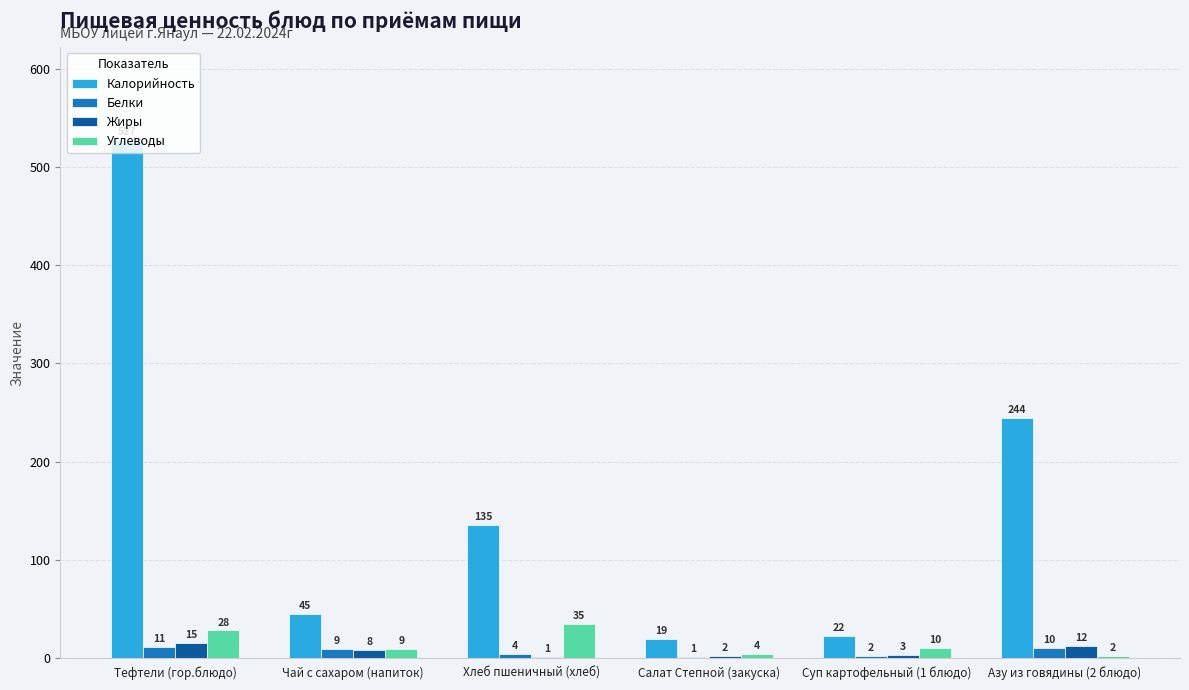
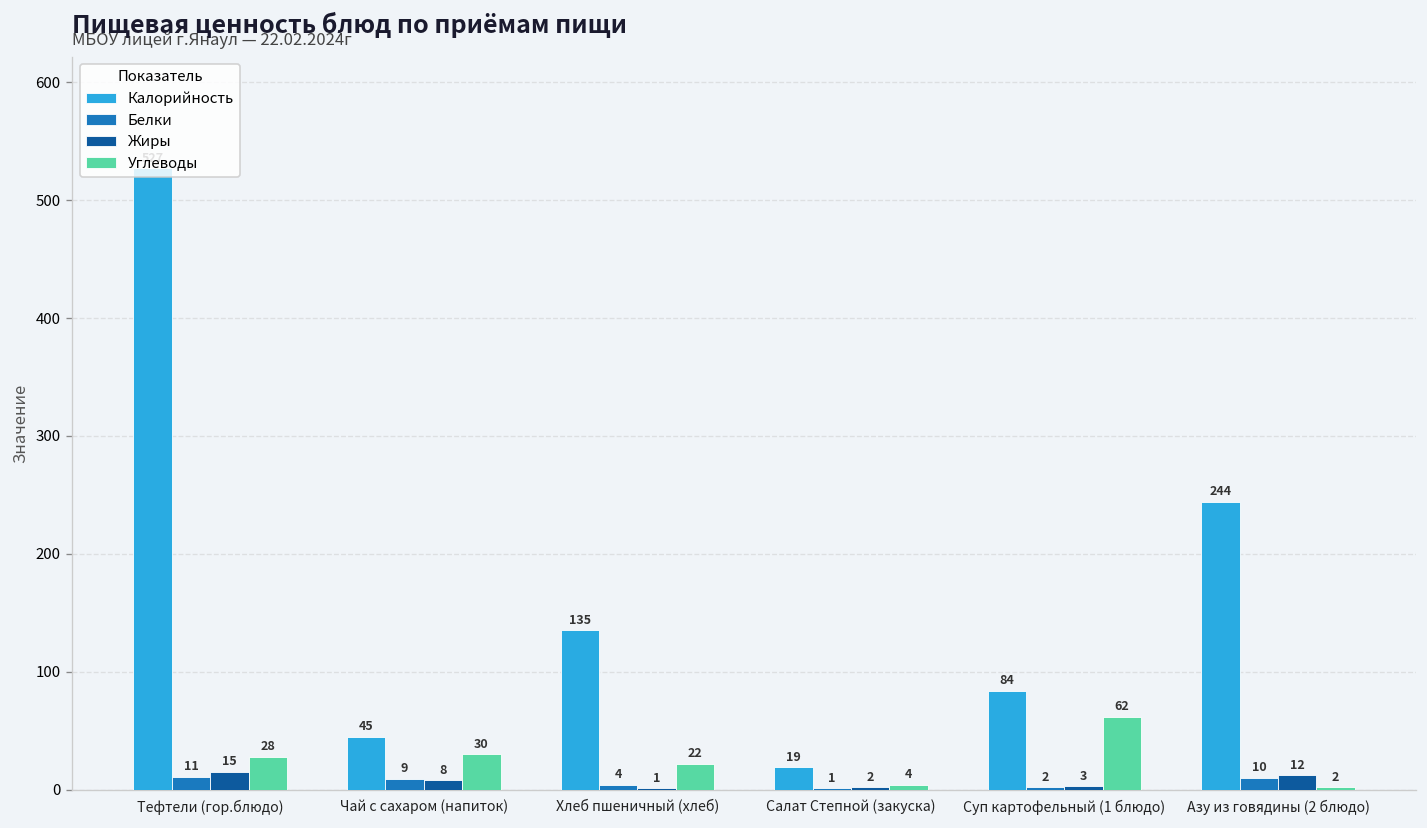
  {
    "Калорийность": {
      "Чай с сахаром (напиток)": 45,
      "Хлеб пшеничный (хлеб)": 135,
      "Салат Степной (закуска)": 19,
-     "Суп картофельный (1 блюдо)": 22,
+     "Суп картофельный (1 блюдо)": 84,
      "Азу из говядины (2 блюдо)": 244
    },
    "Углеводы": {
      "Тефтели (гор.блюдо)": 28,
-     "Чай с сахаром (напиток)": 9,
-     "Хлеб пшеничный (хлеб)": 35,
+     "Чай с сахаром (напиток)": 30,
+     "Хлеб пшеничный (хлеб)": 22,
      "Салат Степной (закуска)": 4,
-     "Суп картофельный (1 блюдо)": 10,
+     "Суп картофельный (1 блюдо)": 62,
      "Азу из говядины (2 блюдо)": 2
    }
  }
